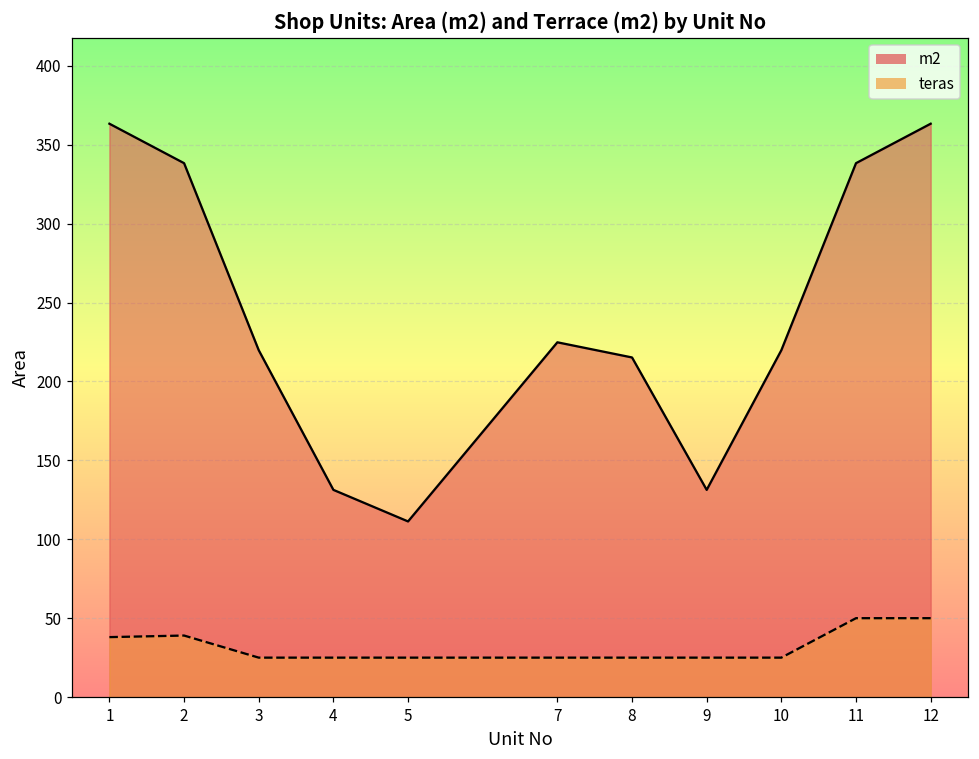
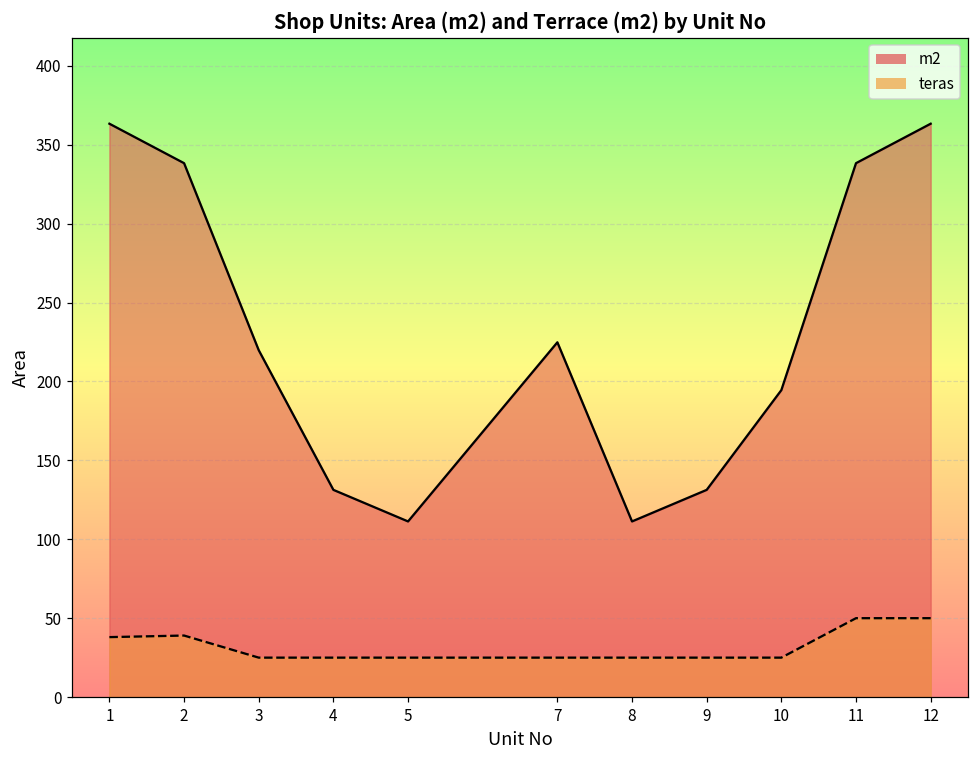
  {
    "m2": {
      "1": 363,
      "2": 338,
      "3": 220,
      "4": 131,
      "5": 111,
      "7": 225,
-     "8": 215,
+     "8": 111,
      "9": 131,
-     "10": 220,
+     "10": 195,
      "11": 338,
      "12": 363
    },
    "teras": {
      "1": 38,
      "2": 39,
      "3": 25,
      "4": 25,
      "5": 25,
      "7": 25,
      "8": 25,
      "9": 25,
      "10": 25,
      "11": 50,
      "12": 50
    }
  }
